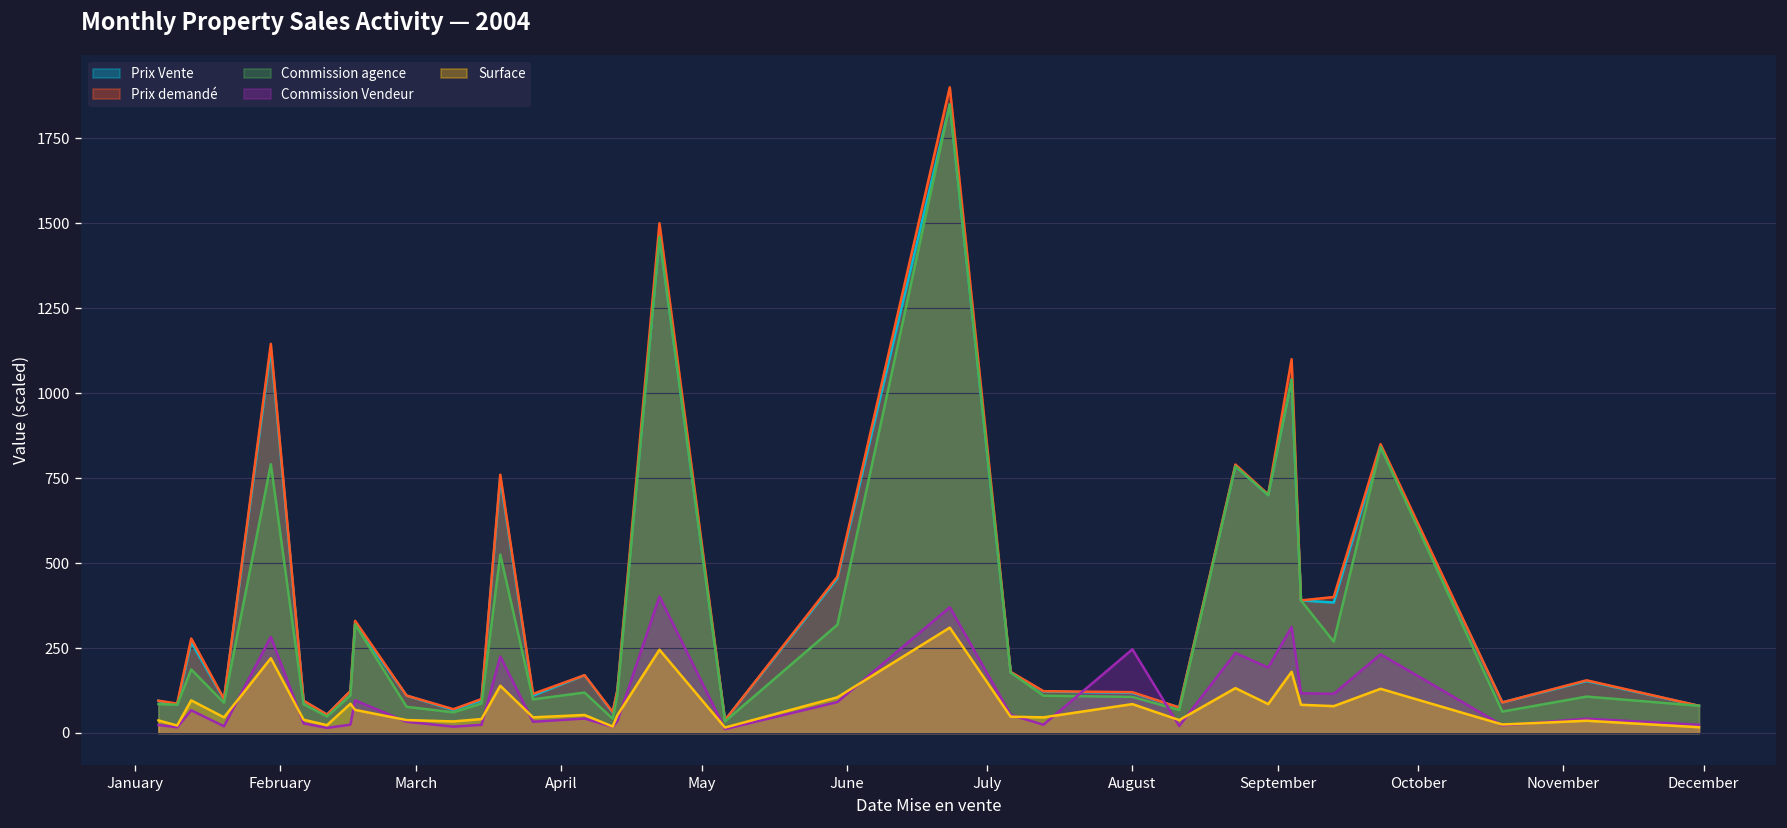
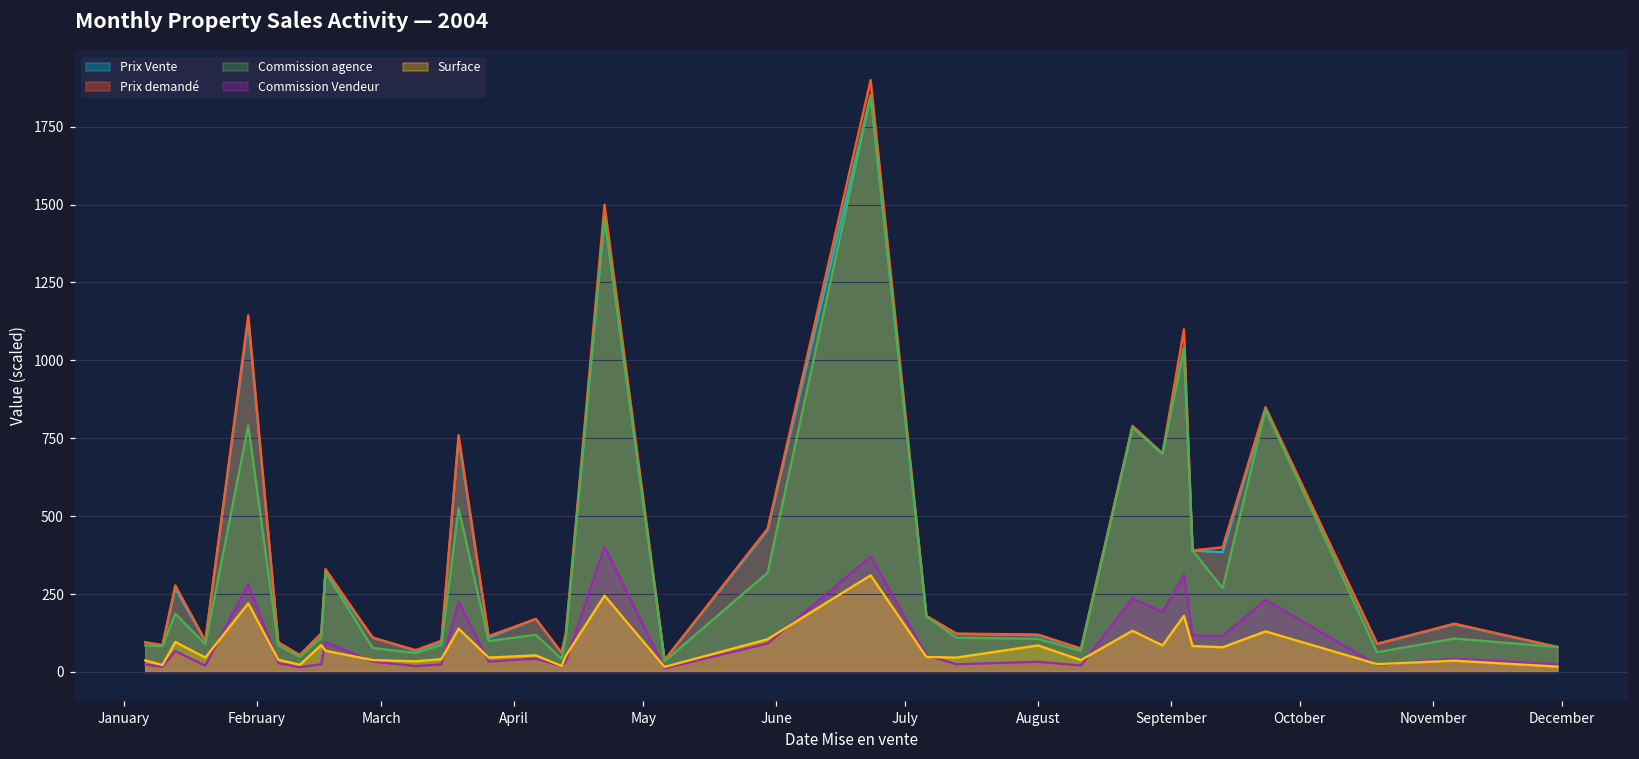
  {
    "Commission agence": {
      "August": 110
    },
    "Commission Vendeur": {
-     "August": 250
+     "August": 30
    }
  }
